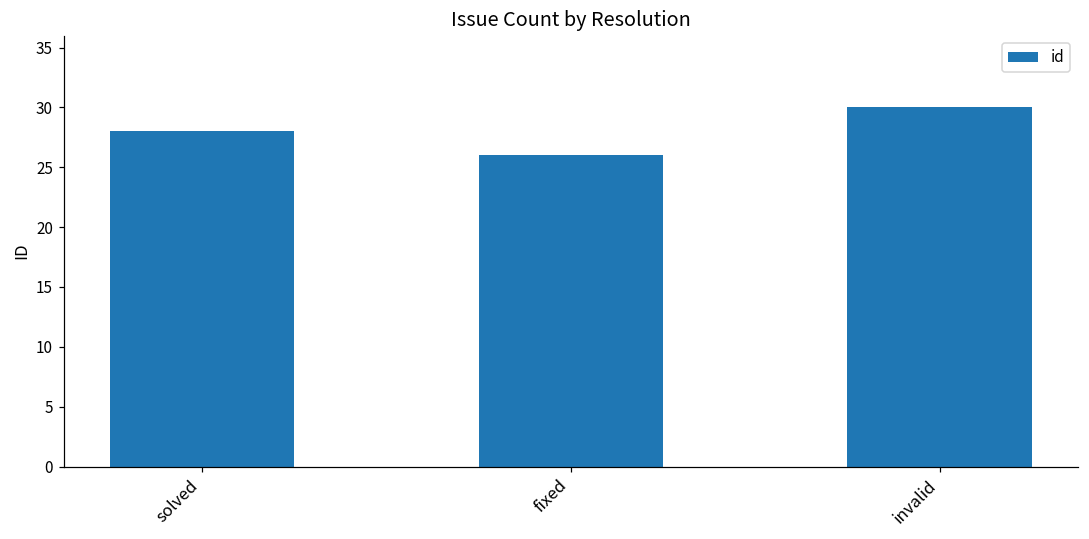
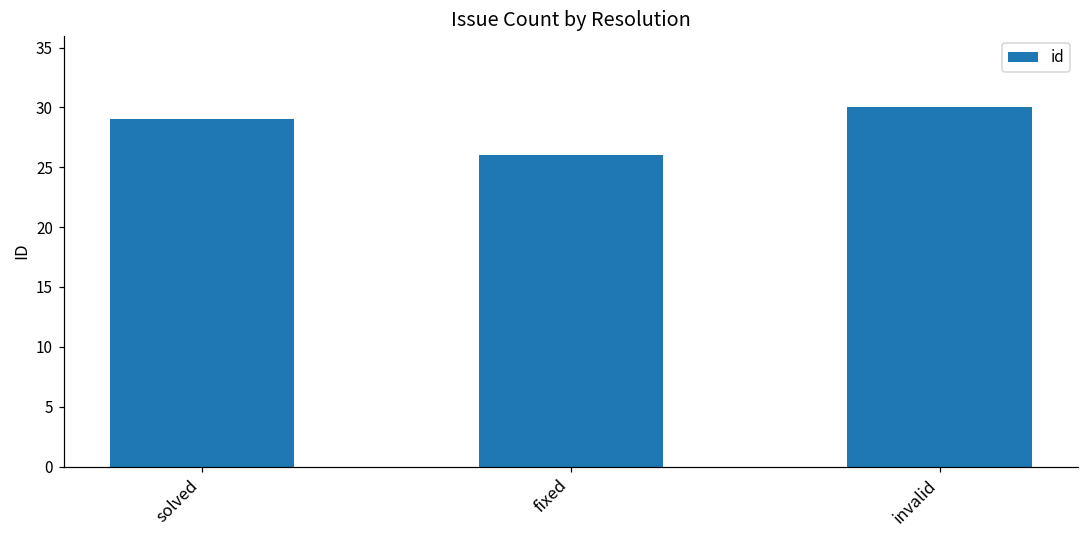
  {
-   "solved": 28,
+   "solved": 29,
    "fixed": 26,
    "invalid": 30
  }
